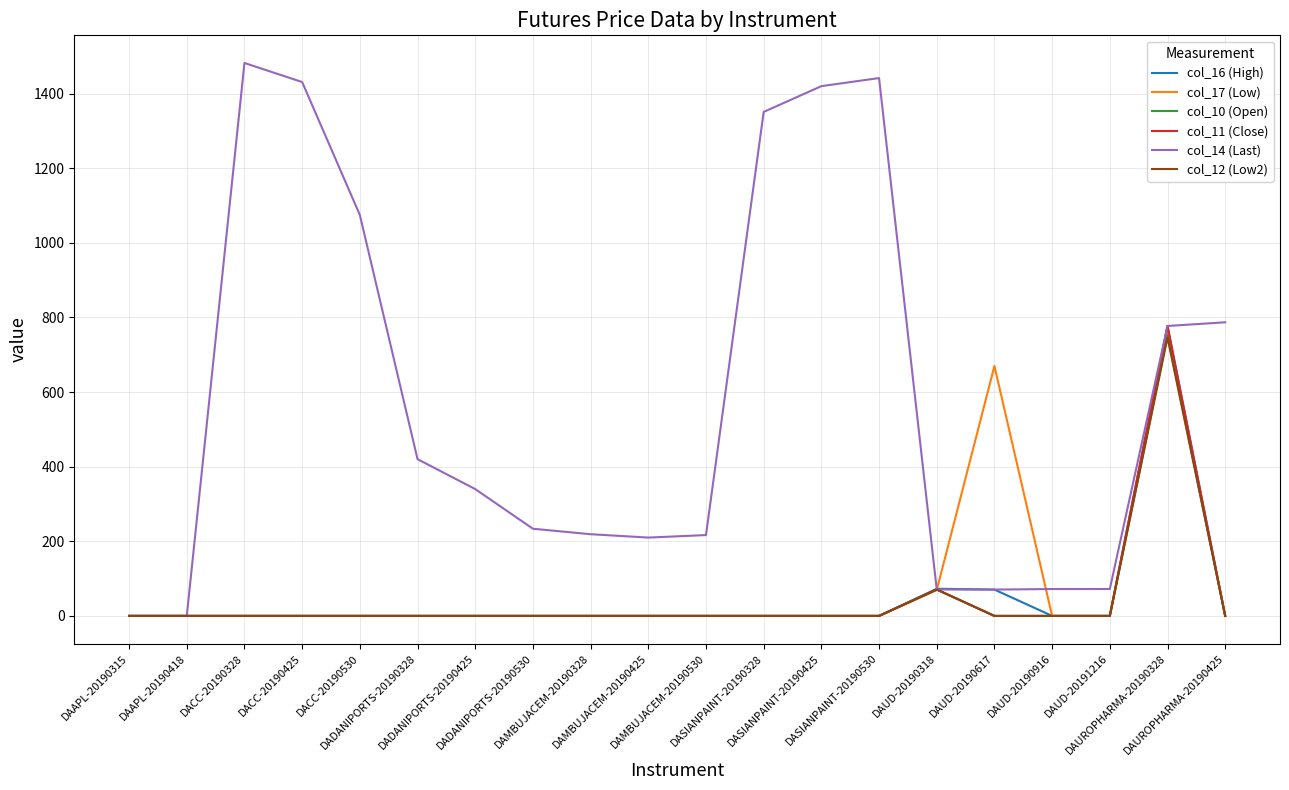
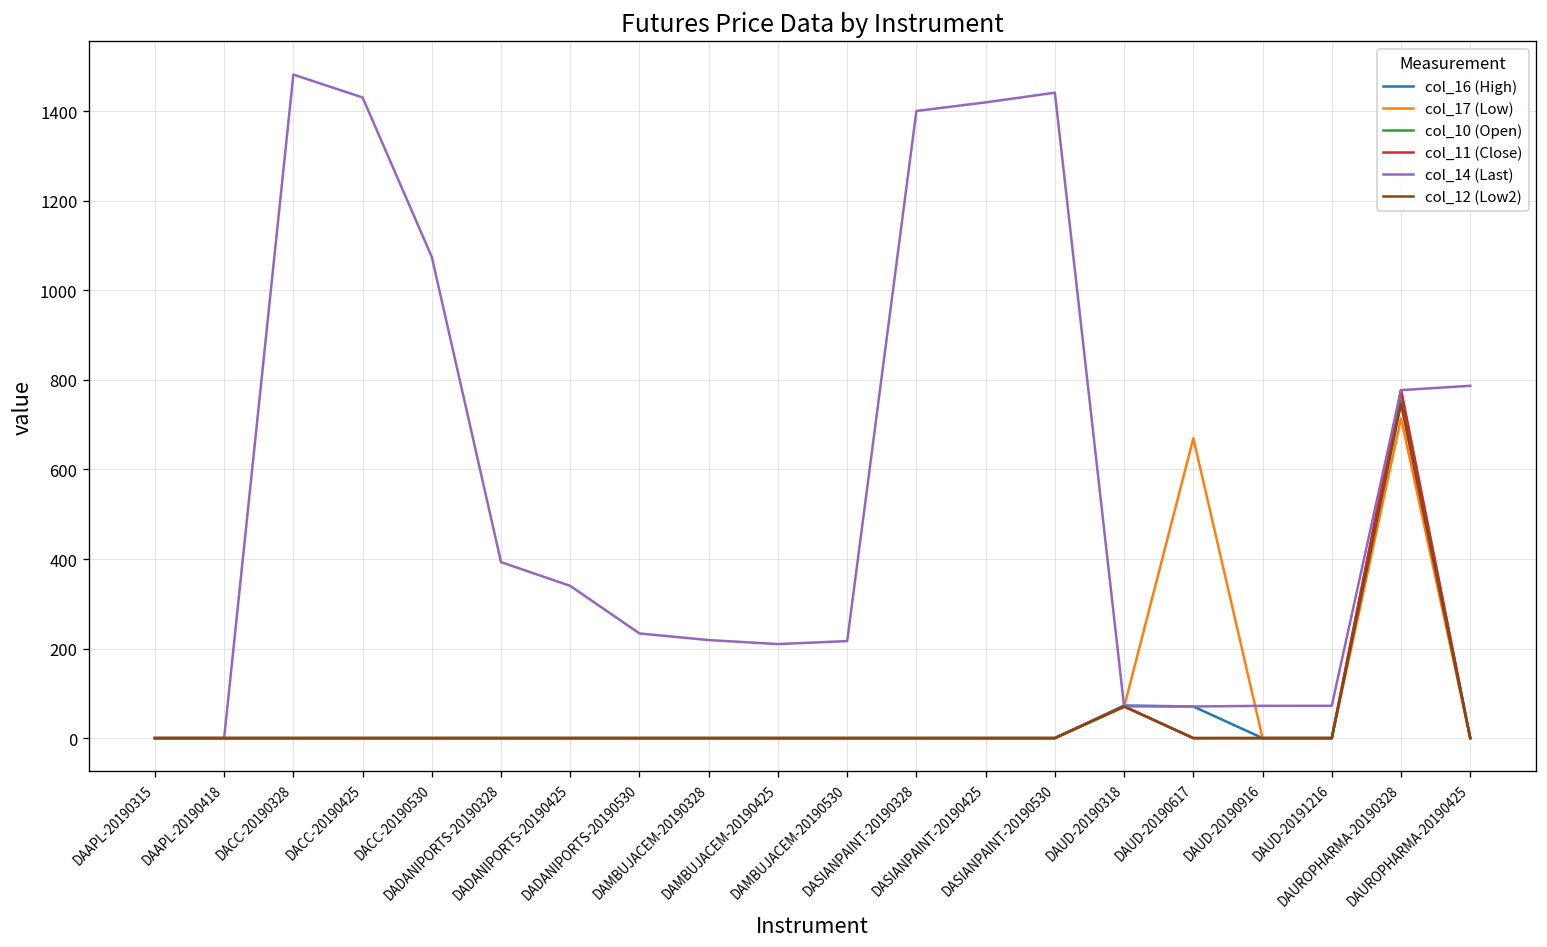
  {
    "col_17 (Low)": {
      "DAUD-20190617": 670,
-     "DAUROPHARMA-20190328": 760
+     "DAUROPHARMA-20190328": 710
    },
    "col_14 (Last)": {
      "DACC-20190328": 1480,
      "DACC-20190425": 1430,
      "DACC-20190530": 1070,
-     "DADANIPORTS-20190328": 420,
+     "DADANIPORTS-20190328": 390,
      "DADANIPORTS-20190425": 340,
      "DADANIPORTS-20190530": 230,
      "DAMBUJACEM-20190328": 220,
      "DAMBUJACEM-20190425": 210,
      "DAMBUJACEM-20190530": 220,
-     "DASIANPAINT-20190328": 1350,
+     "DASIANPAINT-20190328": 1400,
      "DASIANPAINT-20190425": 1420,
      "DASIANPAINT-20190530": 1440,
      "DAUD-20190916": 70,
      "DAUD-20191216": 70,
      "DAUROPHARMA-20190425": 790
    }
  }
